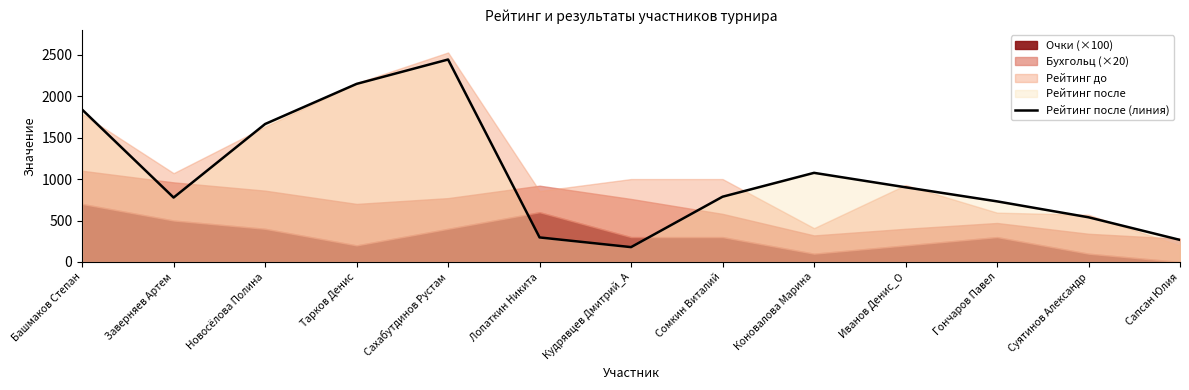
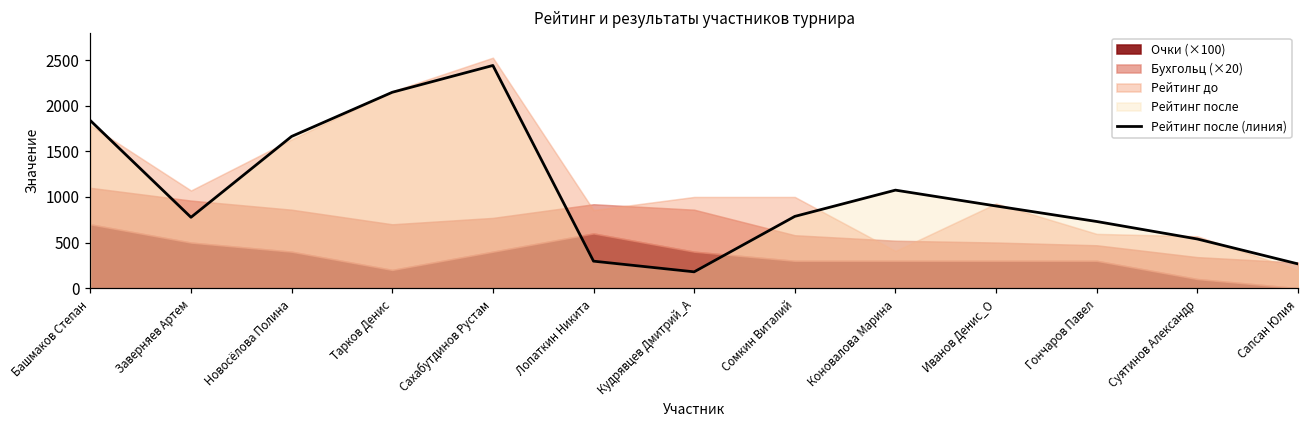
  {
    "Очки (×100)": {
      "Башмаков Степан": 700,
      "Заверняев Артем": 500,
      "Новосёлова Полина": 400,
      "Тарков Денис": 200,
      "Сахабутдинов Рустам": 400,
      "Лопаткин Никита": 600,
-     "Кудрявцев Дмитрий_А": 300,
+     "Кудрявцев Дмитрий_А": 400,
      "Сомкин Виталий": 300,
-     "Коновалова Марина": 100,
-     "Иванов Денис_О": 200,
+     "Коновалова Марина": 300,
+     "Иванов Денис_О": 300,
      "Гончаров Павел": 300,
      "Суятинов Александр": 100,
      "Сапсан Юлия": 0
    },
    "Рейтинг после": {
      "Башмаков Степан": 1800,
      "Заверняев Артем": 800,
      "Новосёлова Полина": 1700,
      "Сахабутдинов Рустам": 2400,
      "Лопаткин Никита": 300,
      "Кудрявцев Дмитрий_А": 200,
      "Сомкин Виталий": 800,
      "Коновалова Марина": 1100,
      "Гончаров Павел": 700
    }
  }
